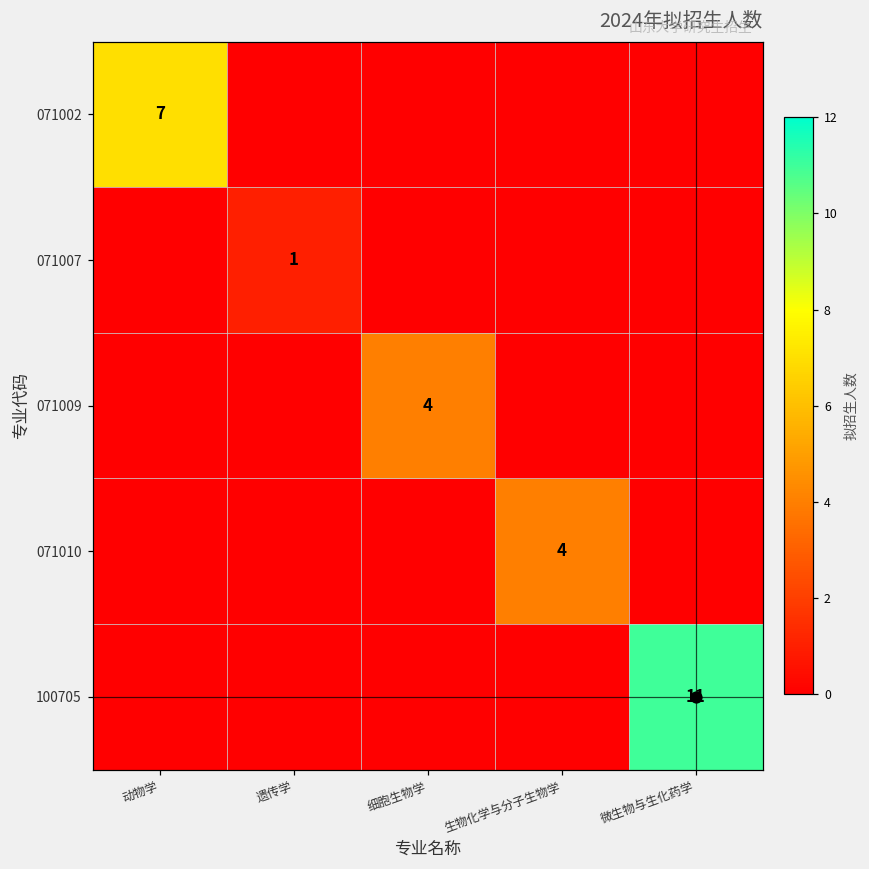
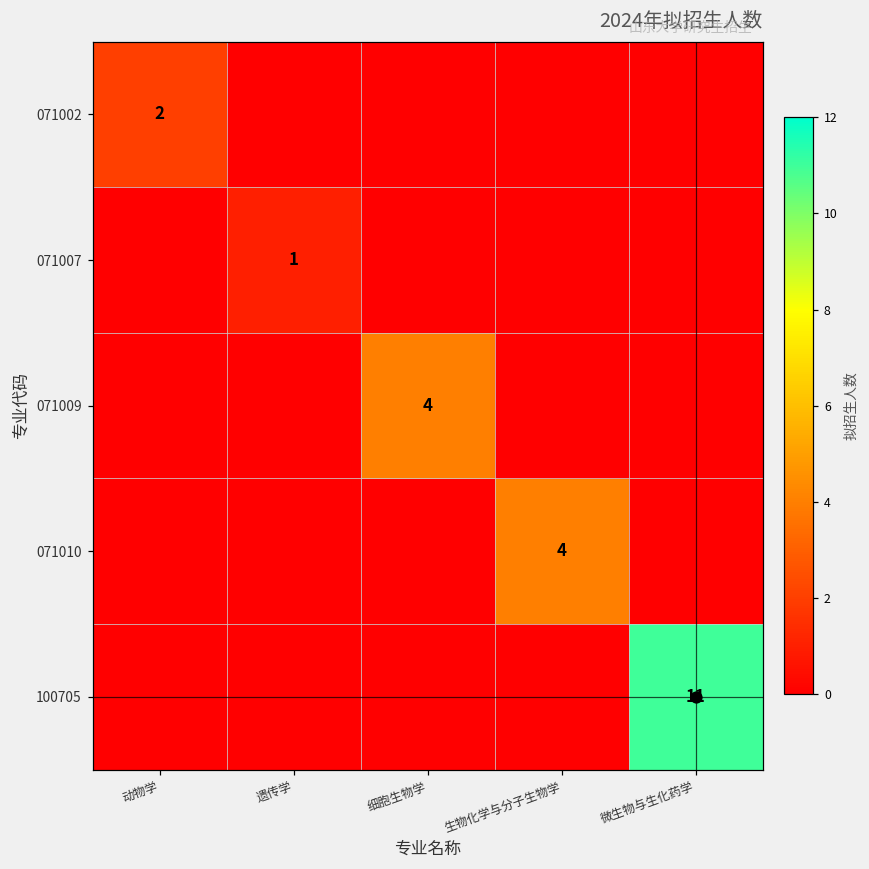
  {
    "071002": {
-     "动物学": 7
+     "动物学": 2
    },
    "071007": {
      "遗传学": 1
    },
    "071009": {
      "细胞生物学": 4
    },
    "071010": {
      "生物化学与分子生物学": 4
    }
  }
